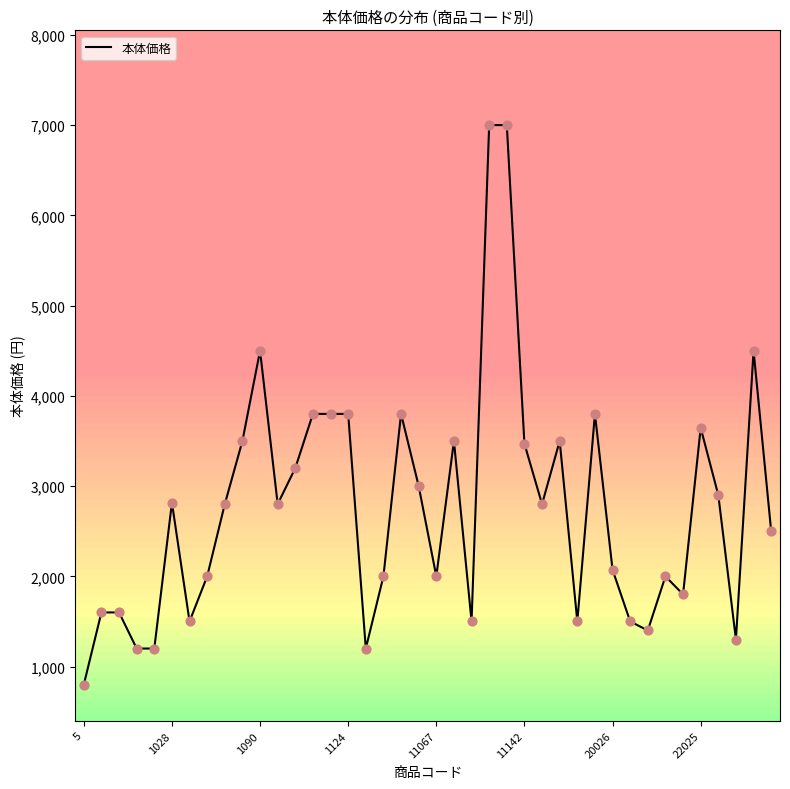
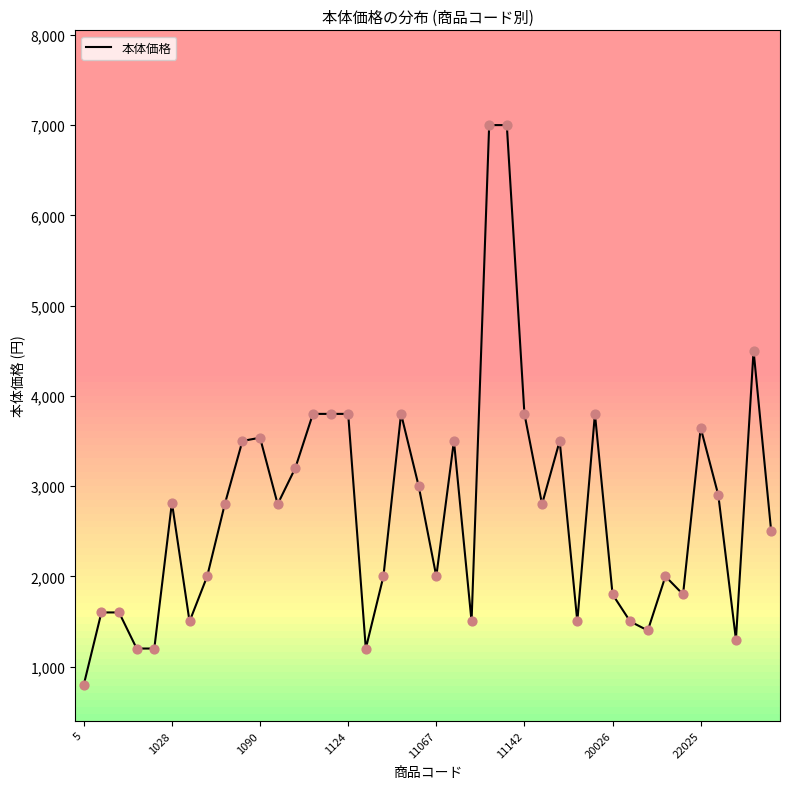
  {
    "5": "800",
    "1028": "2,800",
-   "1090": "4,500",
+   "1090": "3,500",
    "1124": "3,800",
    "11067": "2,000",
-   "11142": "3,500",
-   "20026": "2,100",
+   "11142": "3,800",
+   "20026": "1,800",
    "22025": "3,600"
  }
